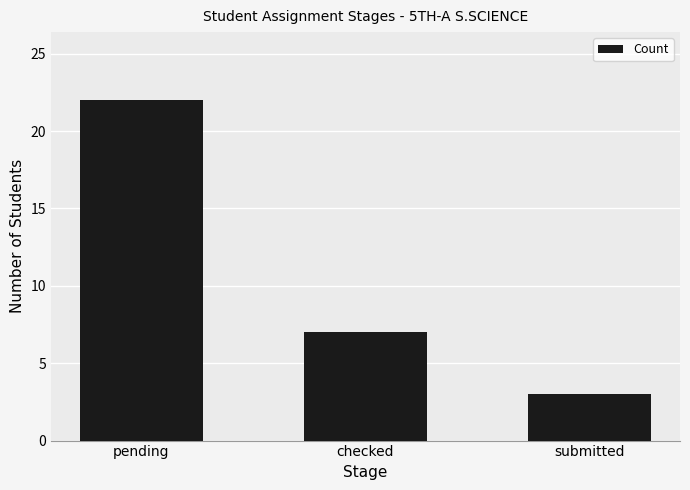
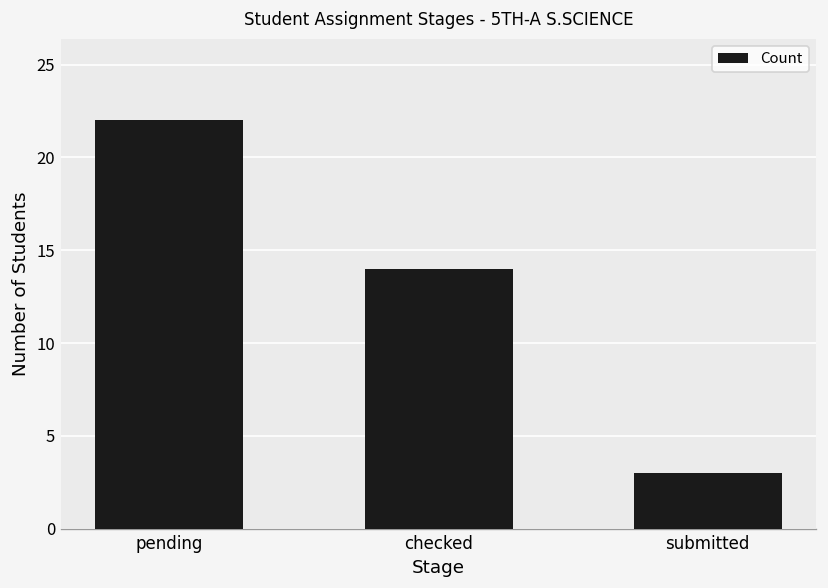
  {
    "pending": 22,
-   "checked": 7,
+   "checked": 14,
    "submitted": 3
  }
